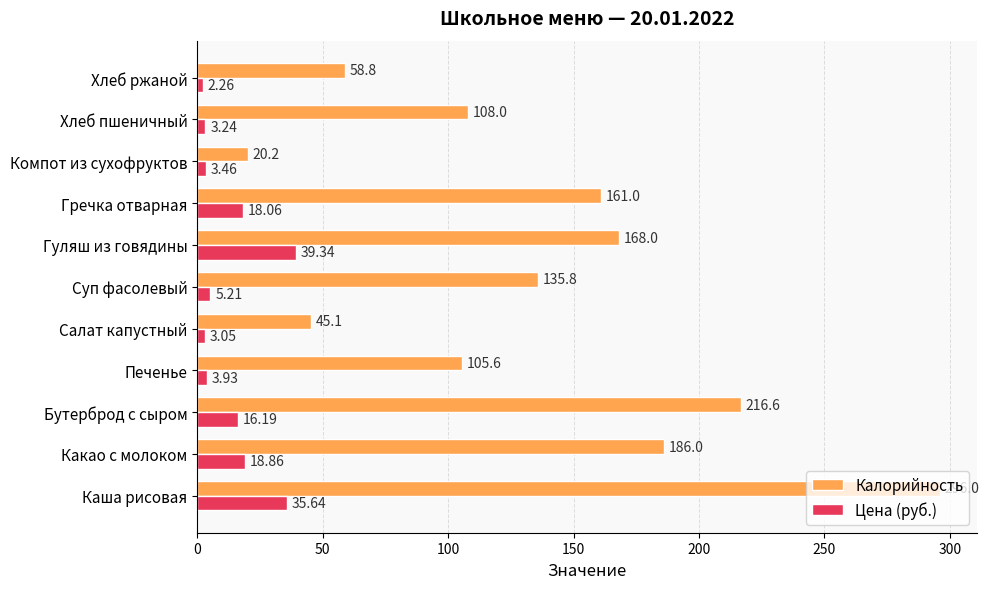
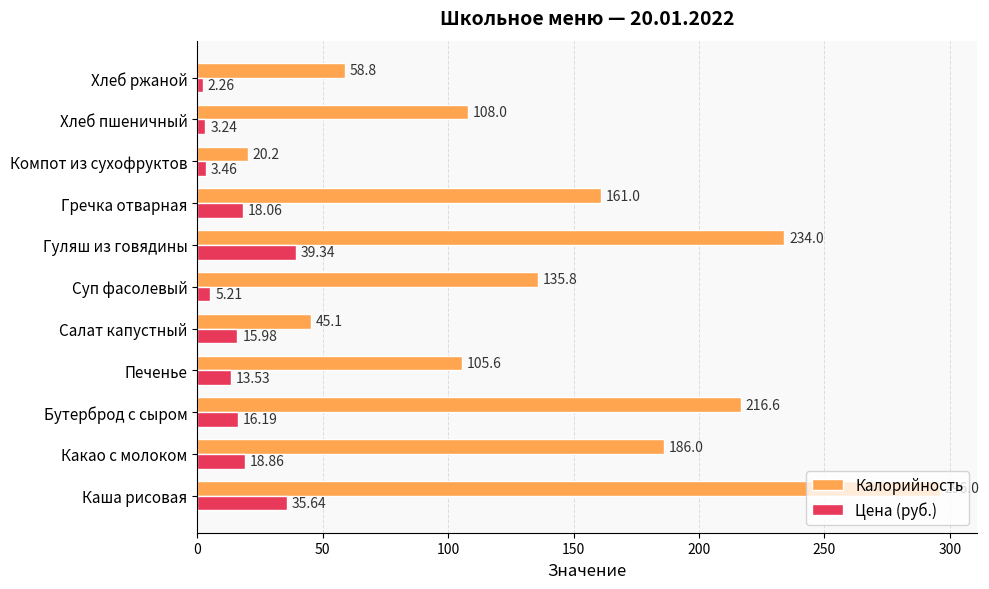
  {
    "Калорийность": {
      "Хлеб ржаной": 58.8,
      "Хлеб пшеничный": 108.0,
      "Компот из сухофруктов": 20.2,
      "Гречка отварная": 161.0,
-     "Гуляш из говядины": 168.0,
+     "Гуляш из говядины": 234.0,
      "Суп фасолевый": 135.8,
      "Салат капустный": 45.1,
      "Печенье": 105.6,
      "Бутерброд с сыром": 216.6,
      "Какао с молоком": 186.0
    },
    "Цена (руб.)": {
      "Хлеб ржаной": 2.26,
      "Хлеб пшеничный": 3.24,
      "Компот из сухофруктов": 3.46,
      "Гречка отварная": 18.06,
      "Гуляш из говядины": 39.34,
      "Суп фасолевый": 5.21,
-     "Салат капустный": 3.05,
-     "Печенье": 3.93,
+     "Салат капустный": 15.98,
+     "Печенье": 13.53,
      "Бутерброд с сыром": 16.19,
      "Какао с молоком": 18.86,
      "Каша рисовая": 35.64
    }
  }
